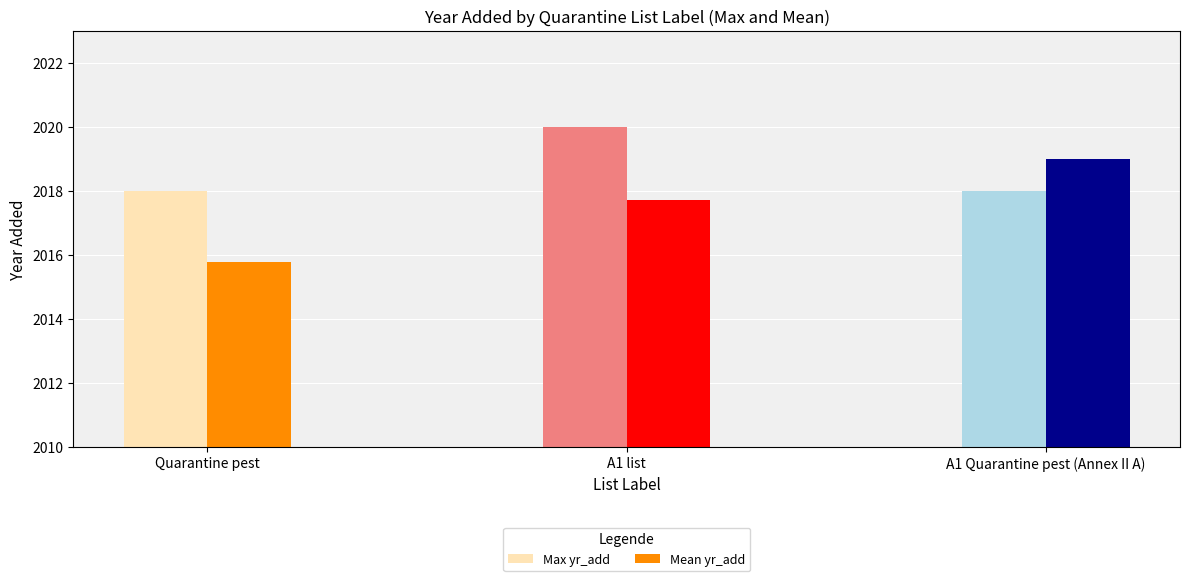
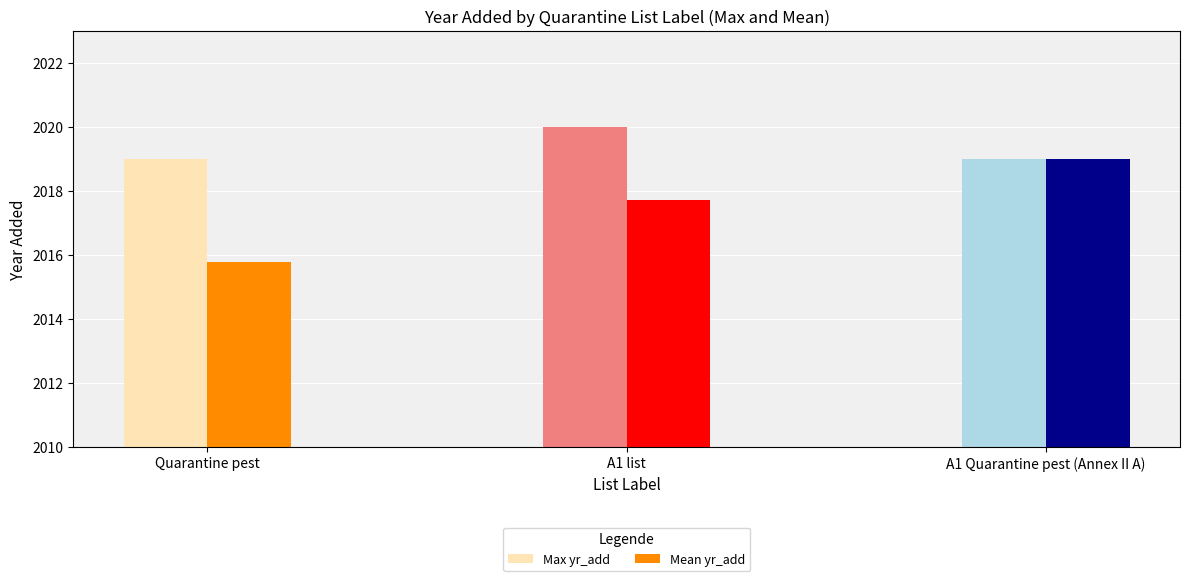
  {
    "Max yr_add": {
-     "Quarantine pest": 2018,
+     "Quarantine pest": 2019,
      "A1 list": 2020,
-     "A1 Quarantine pest (Annex II A)": 2018
+     "A1 Quarantine pest (Annex II A)": 2019
    },
    "Mean yr_add": {
      "Quarantine pest": 2015.8,
      "A1 list": 2017.7,
      "A1 Quarantine pest (Annex II A)": 2019
    }
  }
